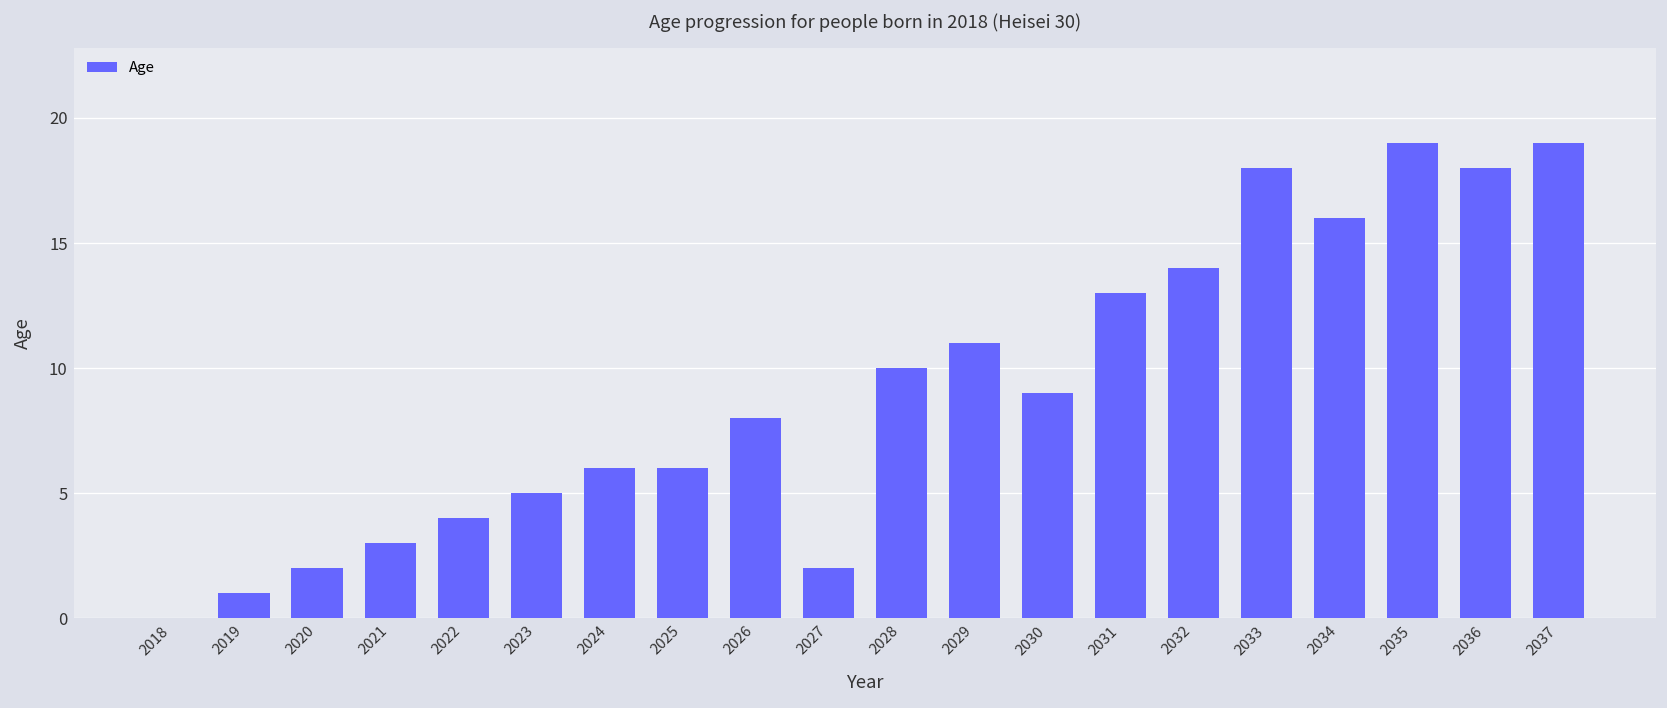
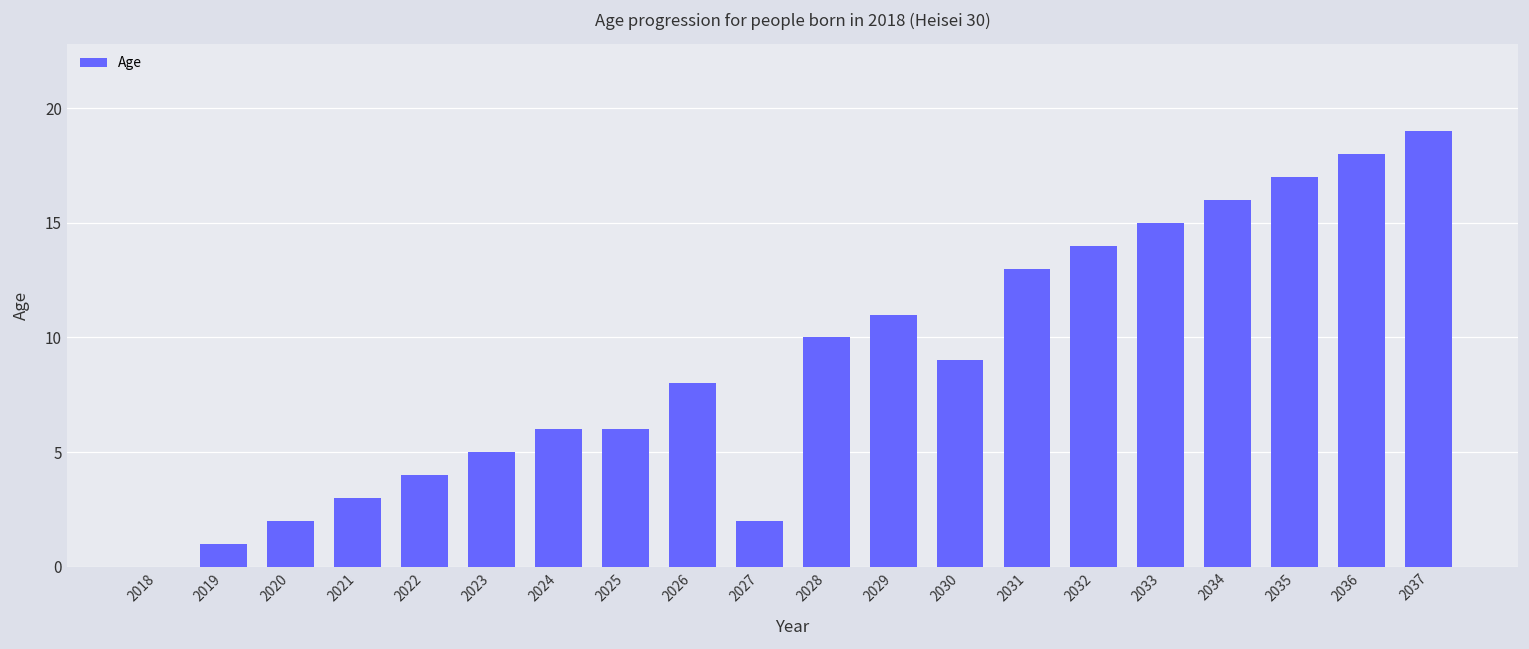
  {
    "2018": 0,
    "2019": 1,
    "2020": 2,
    "2021": 3,
    "2022": 4,
    "2023": 5,
    "2024": 6,
    "2025": 6,
    "2026": 8,
    "2027": 2,
    "2028": 10,
    "2029": 11,
    "2030": 9,
    "2031": 13,
    "2032": 14,
-   "2033": 18,
+   "2033": 15,
    "2034": 16,
-   "2035": 19,
+   "2035": 17,
    "2036": 18,
    "2037": 19
  }
